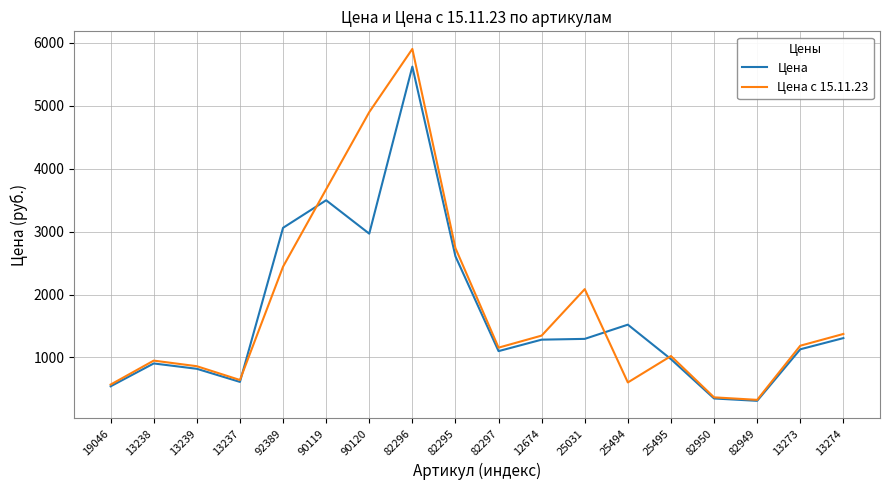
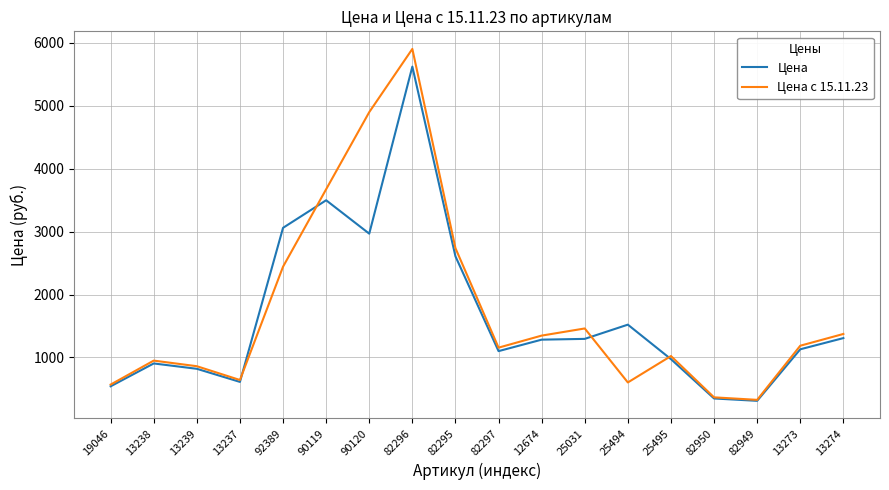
  {
    "Цена": {
      "13238": 900,
      "13239": 800,
      "92389": 3100,
      "90119": 3500,
      "90120": 3000,
      "82296": 5600,
      "82295": 2600,
      "82297": 1100,
      "12674": 1300,
      "25031": 1300,
      "25494": 1500,
      "25495": 1000,
      "13273": 1100,
      "13274": 1300
    },
    "Цена с 15.11.23": {
      "13238": 1000,
      "13239": 900,
      "92389": 2400,
      "90119": 3700,
      "90120": 4900,
      "82296": 5900,
      "82295": 2700,
      "82297": 1200,
      "12674": 1300,
-     "25031": 2100,
+     "25031": 1500,
      "25494": 600,
      "25495": 1000,
      "13273": 1200,
      "13274": 1400
    }
  }
